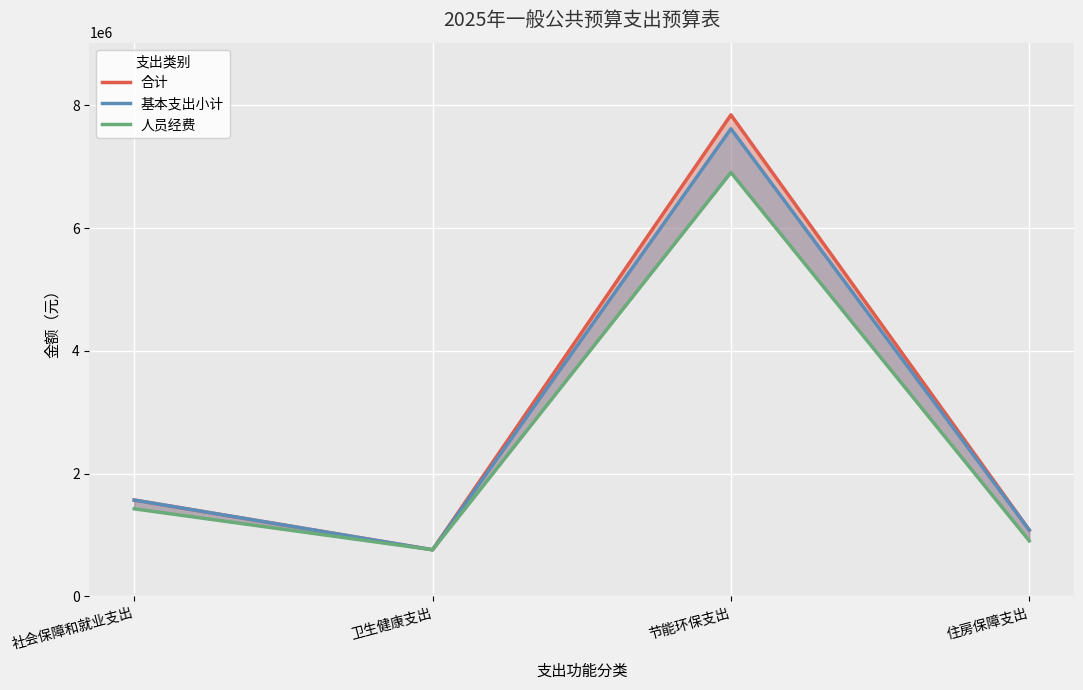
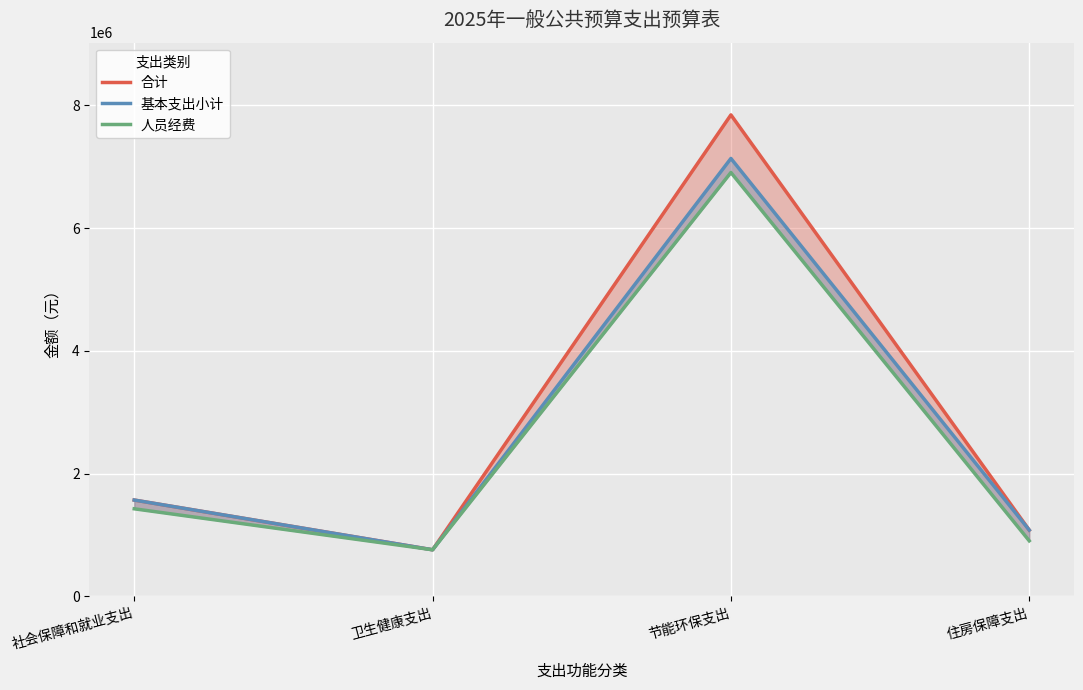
  {
    "合计": {
      "节能环保支出": 7800000
    },
    "基本支出小计": {
-     "节能环保支出": 7600000
+     "节能环保支出": 7100000
    },
    "人员经费": {
      "社会保障和就业支出": 1400000,
      "节能环保支出": 6900000,
      "住房保障支出": 900000
    }
  }
